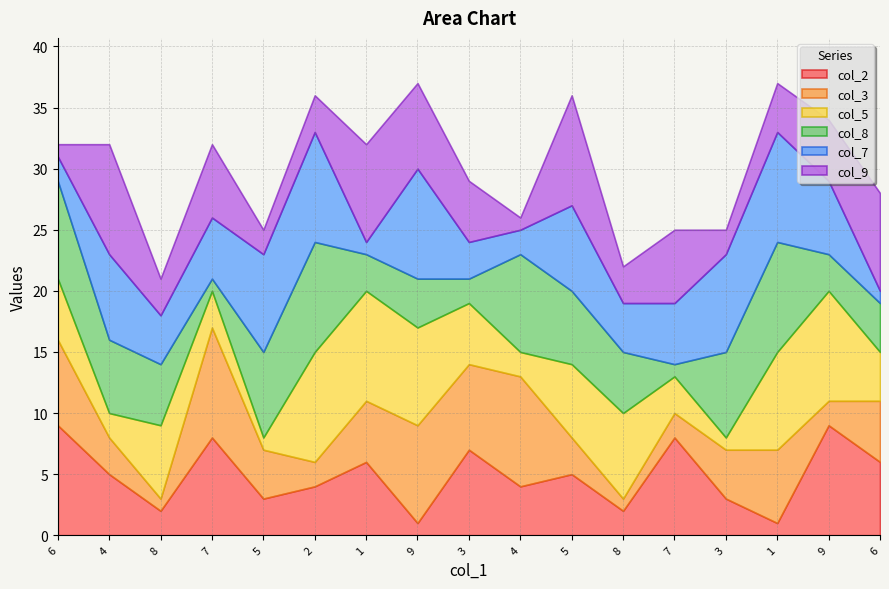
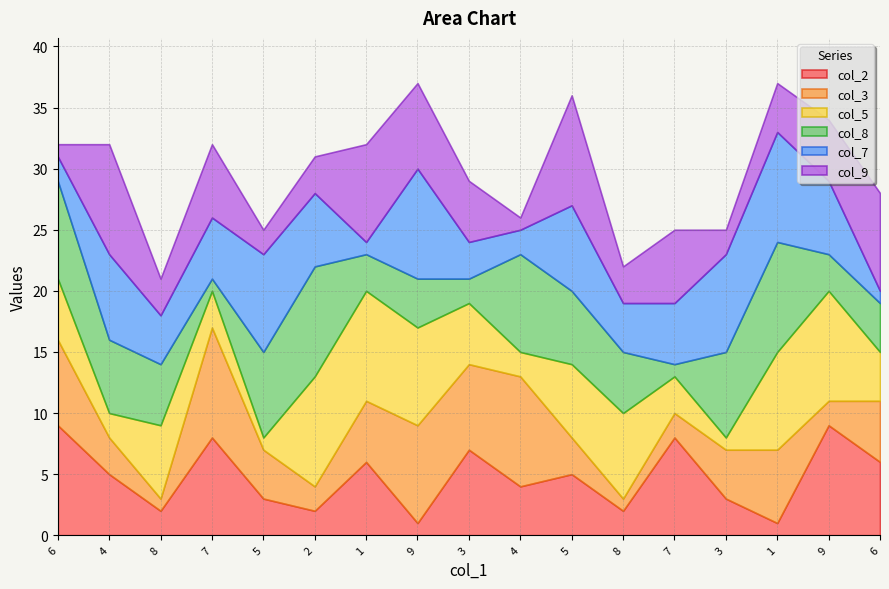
  {
    "col_2": {
-     "2": 4
+     "2": 2
    },
    "col_3": {
      "2": 2
    },
    "col_5": {
      "2": 9
    },
    "col_8": {
      "2": 9
    },
    "col_7": {
-     "2": 9
+     "2": 6
    },
    "col_9": {
      "2": 3
    }
  }
